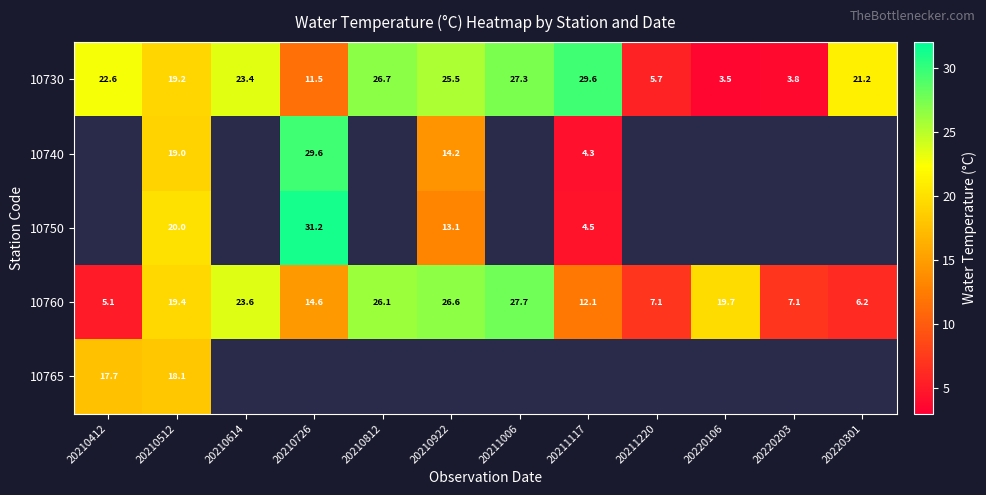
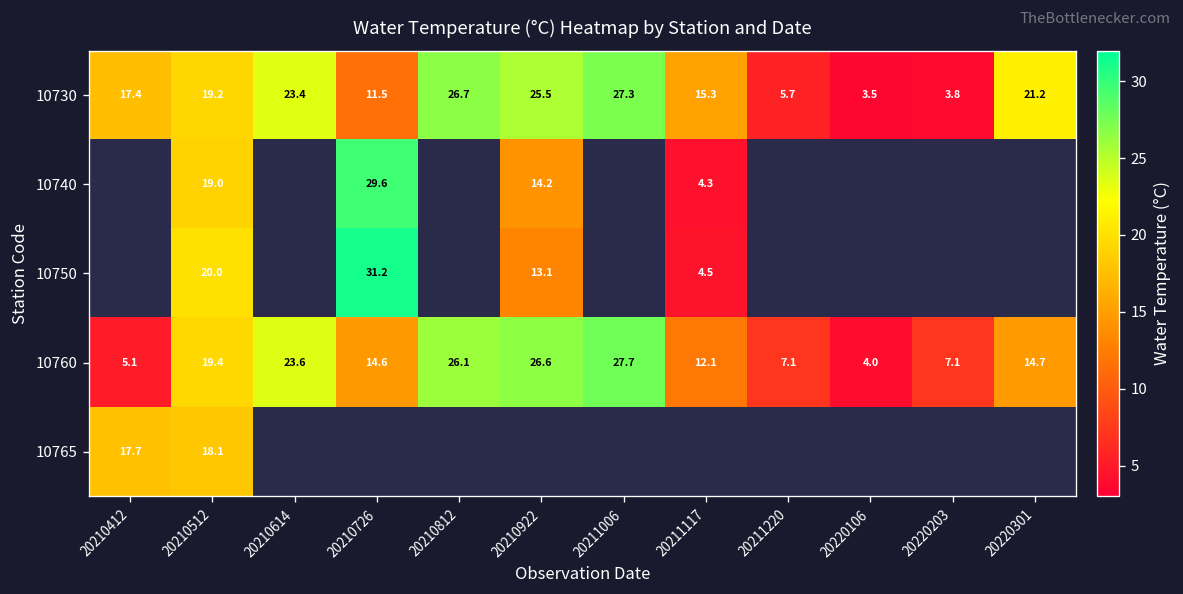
  {
    "10730": {
-     "20210412": 22.6,
+     "20210412": 17.4,
      "20210512": 19.2,
      "20210614": 23.4,
      "20210726": 11.5,
      "20210812": 26.7,
      "20210922": 25.5,
      "20211006": 27.3,
-     "20211117": 29.6,
+     "20211117": 15.3,
      "20211220": 5.7,
      "20220106": 3.5,
      "20220203": 3.8,
      "20220301": 21.2
    },
    "10740": {
      "20210512": 19.0,
      "20210726": 29.6,
      "20210922": 14.2,
      "20211117": 4.3
    },
    "10750": {
      "20210512": 20.0,
      "20210726": 31.2,
      "20210922": 13.1,
      "20211117": 4.5
    },
    "10760": {
      "20210412": 5.1,
      "20210512": 19.4,
      "20210614": 23.6,
      "20210726": 14.6,
      "20210812": 26.1,
      "20210922": 26.6,
      "20211006": 27.7,
      "20211117": 12.1,
      "20211220": 7.1,
-     "20220106": 19.7,
+     "20220106": 4.0,
      "20220203": 7.1,
-     "20220301": 6.2
+     "20220301": 14.7
    },
    "10765": {
      "20210412": 17.7,
      "20210512": 18.1
    }
  }
